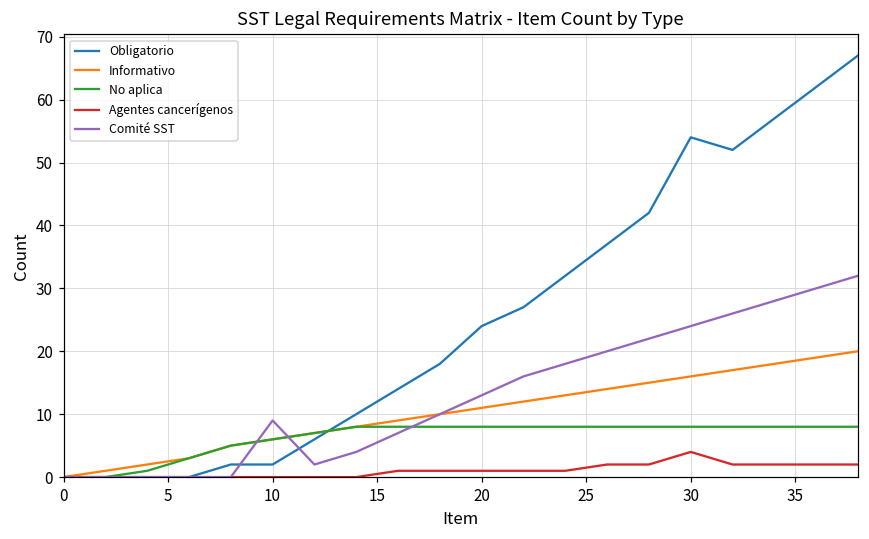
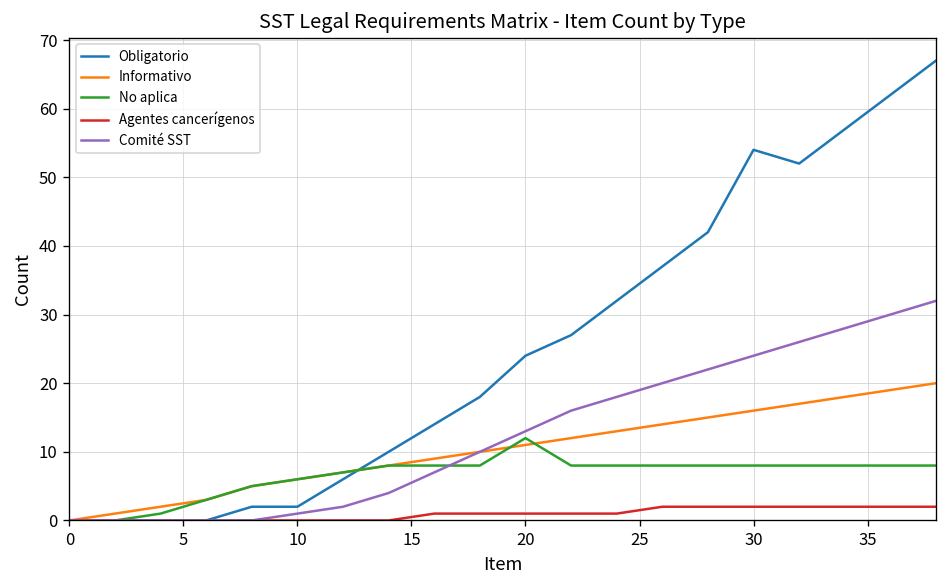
  {
    "Obligatorio": {
      "10": 2,
      "20": 24,
      "30": 54
    },
    "Informativo": {
      "20": 11,
      "30": 16
    },
    "No aplica": {
-     "20": 8,
+     "20": 12,
      "30": 8
    },
    "Agentes cancerígenos": {
      "10": 0,
      "20": 1,
-     "30": 4
+     "30": 2
    },
    "Comité SST": {
-     "10": 9,
+     "10": 1,
      "20": 13,
      "30": 24
    }
  }
